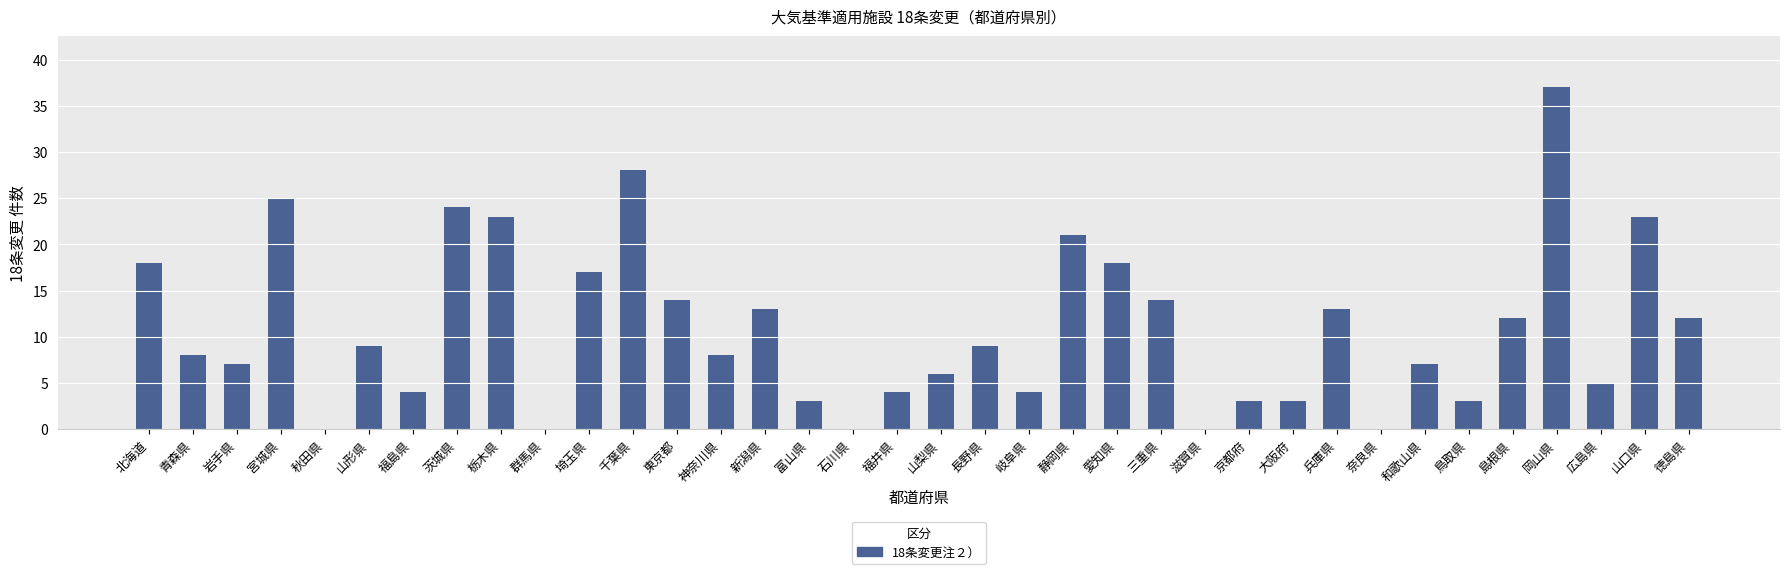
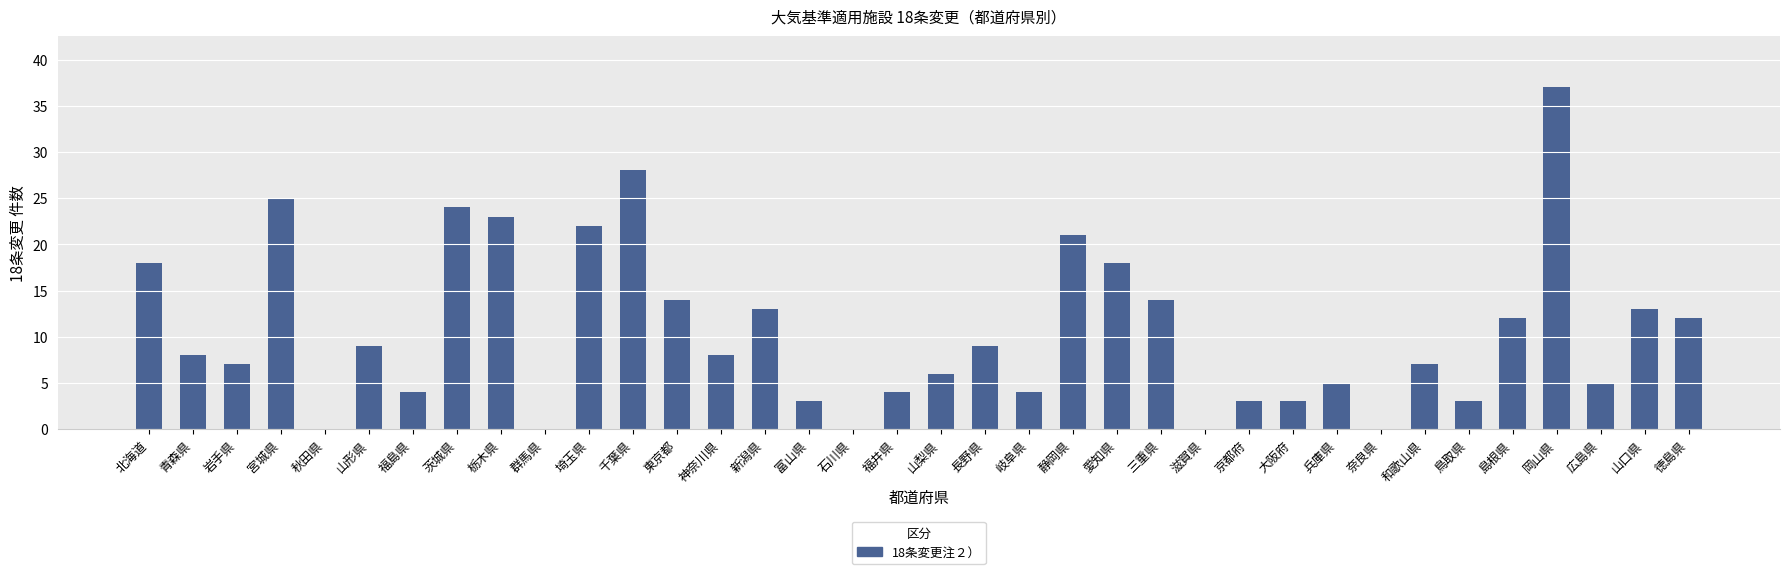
  {
    "北海道": 18,
    "青森県": 8,
    "岩手県": 7,
    "宮城県": 25,
    "秋田県": 0,
    "山形県": 9,
    "福島県": 4,
    "茨城県": 24,
    "栃木県": 23,
    "群馬県": 0,
-   "埼玉県": 17,
+   "埼玉県": 22,
    "千葉県": 28,
    "東京都": 14,
    "神奈川県": 8,
    "新潟県": 13,
    "富山県": 3,
    "石川県": 0,
    "福井県": 4,
    "山梨県": 6,
    "長野県": 9,
    "岐阜県": 4,
    "静岡県": 21,
    "愛知県": 18,
    "三重県": 14,
    "滋賀県": 0,
    "京都府": 3,
    "大阪府": 3,
-   "兵庫県": 13,
+   "兵庫県": 5,
    "奈良県": 0,
    "和歌山県": 7,
    "鳥取県": 3,
    "島根県": 12,
    "岡山県": 37,
    "広島県": 5,
-   "山口県": 23,
+   "山口県": 13,
    "徳島県": 12
  }
